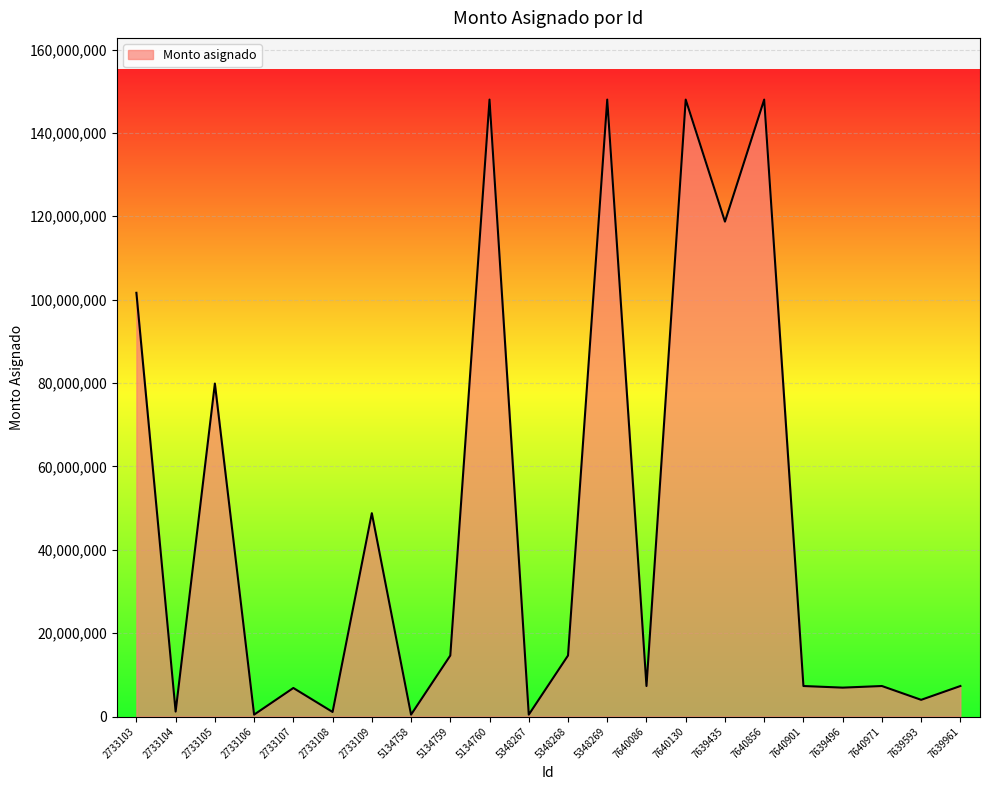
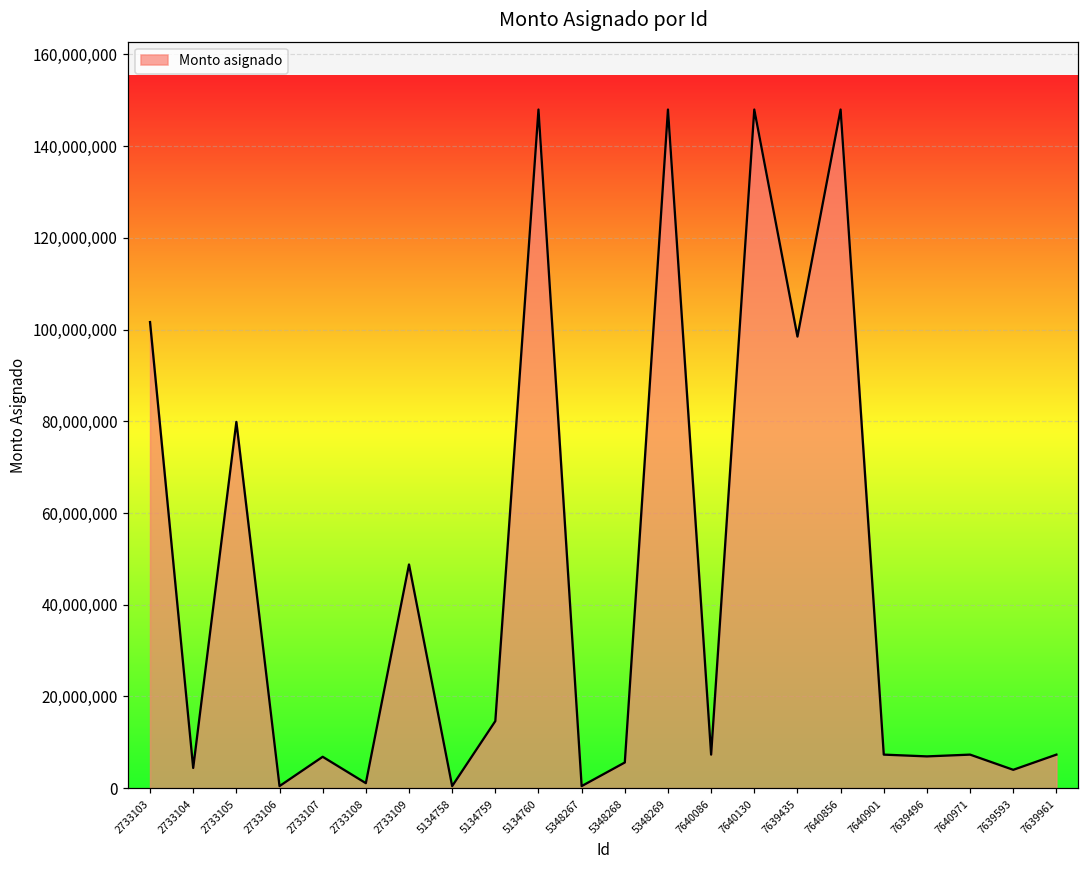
  {
    "2733103": "102,000,000",
-   "2733104": "1,000,000",
+   "2733104": "4,000,000",
    "2733105": "80,000,000",
    "2733106": "0",
    "2733107": "7,000,000",
    "2733108": "1,000,000",
    "2733109": "49,000,000",
    "5134758": "0",
    "5134759": "15,000,000",
    "5134760": "148,000,000",
    "5348267": "0",
-   "5348268": "15,000,000",
+   "5348268": "6,000,000",
    "5348269": "148,000,000",
    "7640086": "7,000,000",
    "7640130": "148,000,000",
-   "7639435": "119,000,000",
+   "7639435": "98,000,000",
    "7640856": "148,000,000",
    "7640901": "7,000,000",
    "7639496": "7,000,000",
    "7640971": "7,000,000",
    "7639593": "4,000,000",
    "7639961": "7,000,000"
  }
